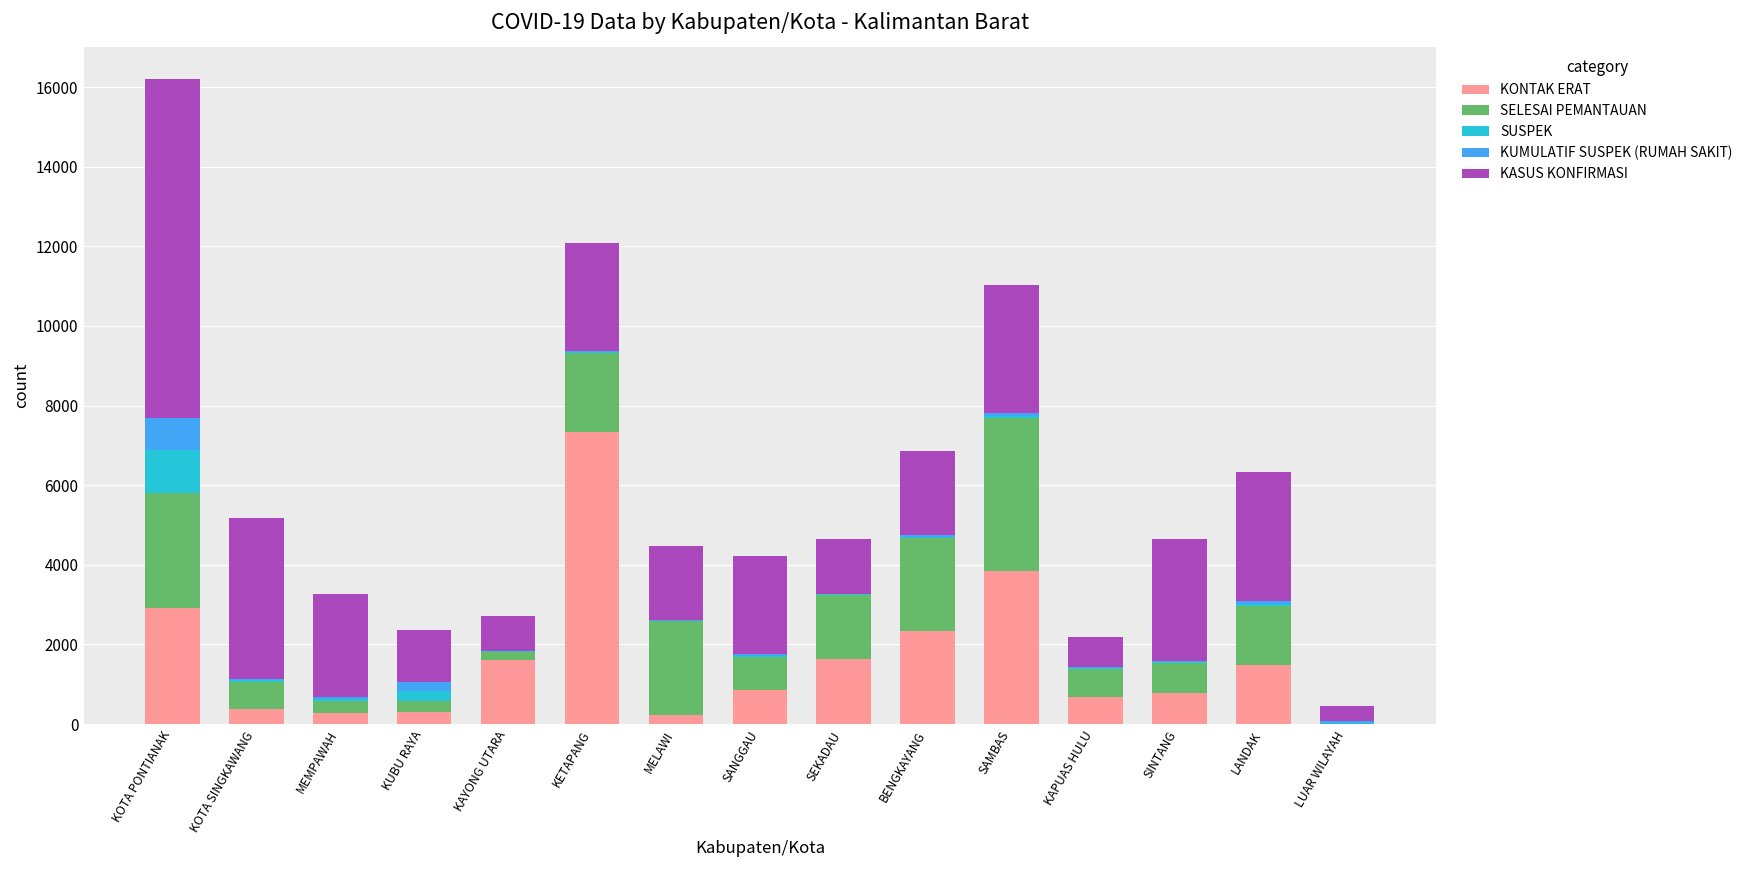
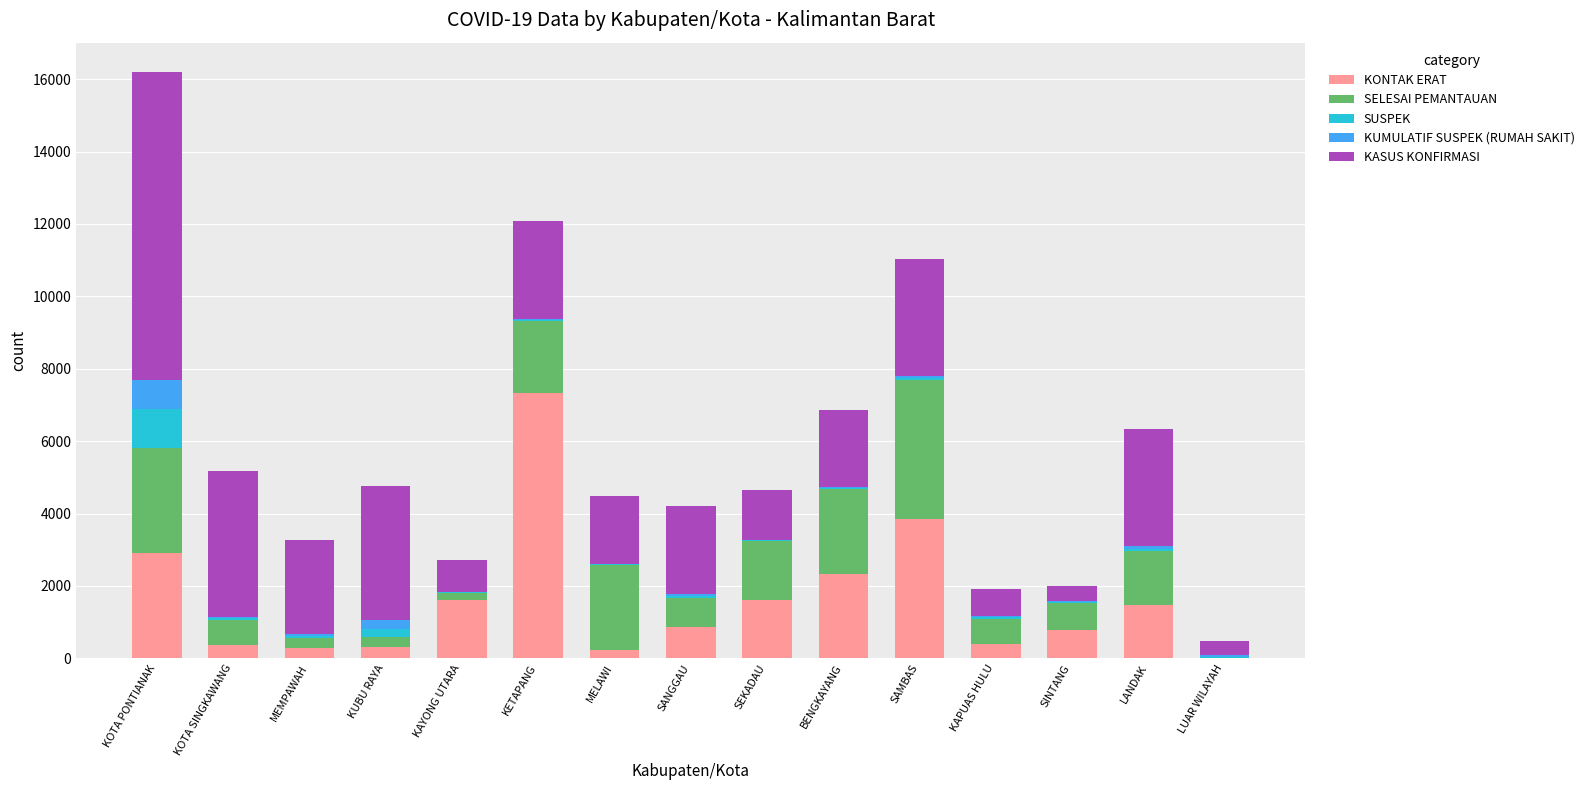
  {
    "KONTAK ERAT": {
      "KOTA PONTIANAK": 2900,
      "KOTA SINGKAWANG": 400,
      "MEMPAWAH": 300,
      "KUBU RAYA": 300,
      "KAYONG UTARA": 1600,
      "KETAPANG": 7300,
      "MELAWI": 200,
      "SANGGAU": 900,
      "SEKADAU": 1600,
      "BENGKAYANG": 2300,
      "SAMBAS": 3800,
-     "KAPUAS HULU": 700,
+     "KAPUAS HULU": 400,
      "SINTANG": 800,
      "LANDAK": 1500,
      "LUAR WILAYAH": 0
    },
    "SELESAI PEMANTAUAN": {
      "KOTA PONTIANAK": 2900,
      "KOTA SINGKAWANG": 700,
      "MEMPAWAH": 300,
      "KUBU RAYA": 300,
      "KAYONG UTARA": 200,
      "KETAPANG": 2000,
      "MELAWI": 2400,
      "SANGGAU": 800,
      "SEKADAU": 1600,
      "BENGKAYANG": 2300,
      "SAMBAS": 3800,
      "KAPUAS HULU": 700,
      "SINTANG": 800,
      "LANDAK": 1500,
      "LUAR WILAYAH": 0
    },
    "KASUS KONFIRMASI": {
      "KOTA PONTIANAK": 8500,
      "KOTA SINGKAWANG": 4000,
      "MEMPAWAH": 2600,
-     "KUBU RAYA": 1300,
+     "KUBU RAYA": 3700,
      "KAYONG UTARA": 900,
      "KETAPANG": 2700,
      "MELAWI": 1900,
      "SANGGAU": 2400,
      "SEKADAU": 1400,
      "BENGKAYANG": 2100,
      "SAMBAS": 3200,
      "KAPUAS HULU": 800,
-     "SINTANG": 3100,
+     "SINTANG": 400,
      "LANDAK": 3200,
      "LUAR WILAYAH": 400
    }
  }
